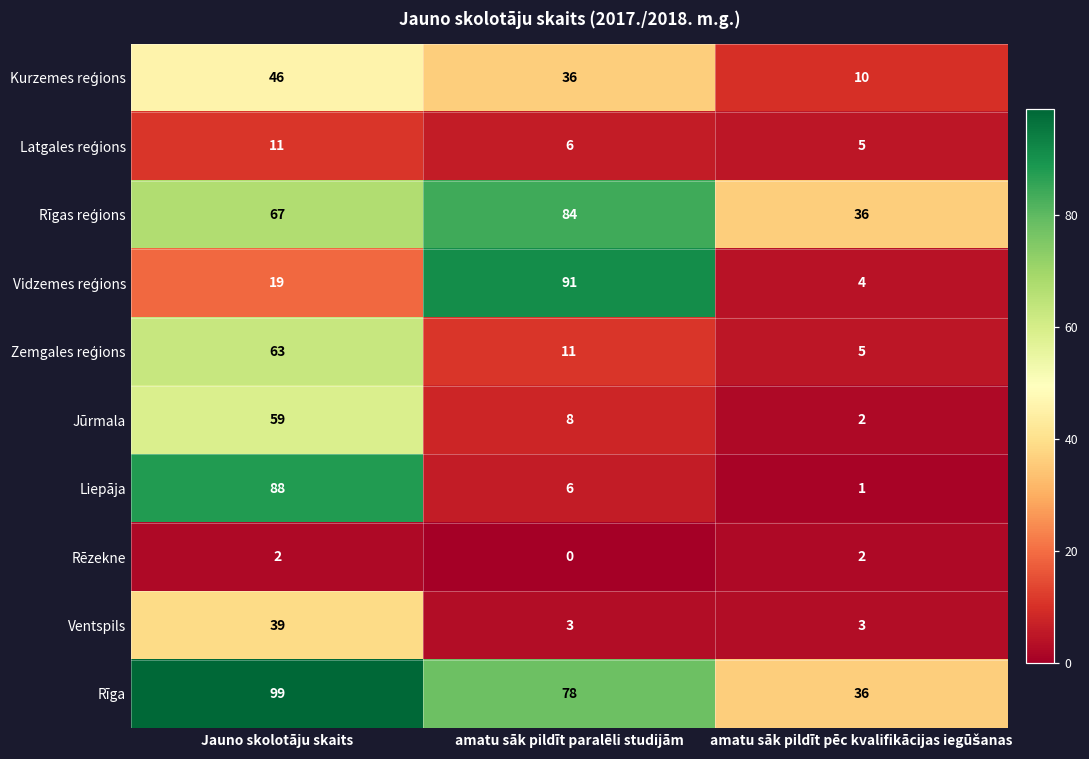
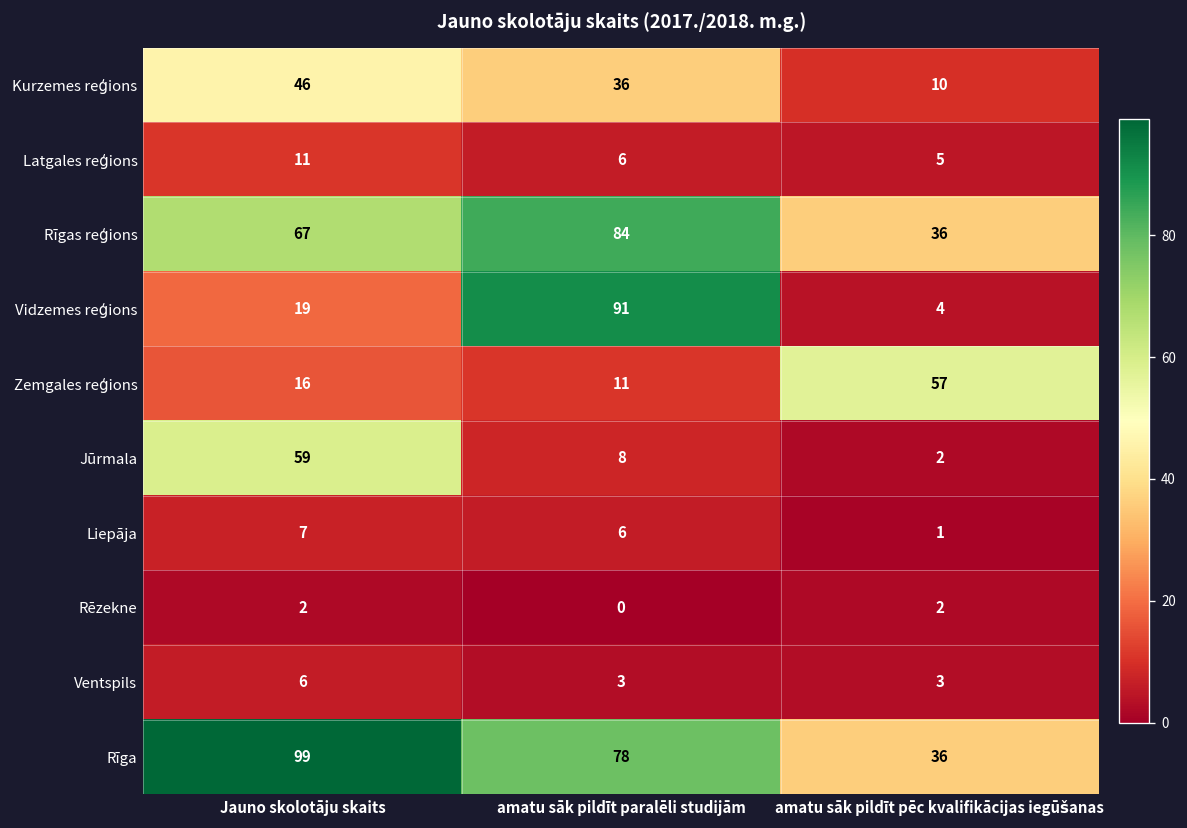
  {
    "Kurzemes reģions": {
      "Jauno skolotāju skaits": 46,
      "amatu sāk pildīt paralēli studijām": 36,
      "amatu sāk pildīt pēc kvalifikācijas iegūšanas": 10
    },
    "Latgales reģions": {
      "Jauno skolotāju skaits": 11,
      "amatu sāk pildīt paralēli studijām": 6,
      "amatu sāk pildīt pēc kvalifikācijas iegūšanas": 5
    },
    "Rīgas reģions": {
      "Jauno skolotāju skaits": 67,
      "amatu sāk pildīt paralēli studijām": 84,
      "amatu sāk pildīt pēc kvalifikācijas iegūšanas": 36
    },
    "Vidzemes reģions": {
      "Jauno skolotāju skaits": 19,
      "amatu sāk pildīt paralēli studijām": 91,
      "amatu sāk pildīt pēc kvalifikācijas iegūšanas": 4
    },
    "Zemgales reģions": {
-     "Jauno skolotāju skaits": 63,
+     "Jauno skolotāju skaits": 16,
      "amatu sāk pildīt paralēli studijām": 11,
-     "amatu sāk pildīt pēc kvalifikācijas iegūšanas": 5
+     "amatu sāk pildīt pēc kvalifikācijas iegūšanas": 57
    },
    "Jūrmala": {
      "Jauno skolotāju skaits": 59,
      "amatu sāk pildīt paralēli studijām": 8,
      "amatu sāk pildīt pēc kvalifikācijas iegūšanas": 2
    },
    "Liepāja": {
-     "Jauno skolotāju skaits": 88,
+     "Jauno skolotāju skaits": 7,
      "amatu sāk pildīt paralēli studijām": 6,
      "amatu sāk pildīt pēc kvalifikācijas iegūšanas": 1
    },
    "Rēzekne": {
      "Jauno skolotāju skaits": 2,
      "amatu sāk pildīt paralēli studijām": 0,
      "amatu sāk pildīt pēc kvalifikācijas iegūšanas": 2
    },
    "Ventspils": {
-     "Jauno skolotāju skaits": 39,
+     "Jauno skolotāju skaits": 6,
      "amatu sāk pildīt paralēli studijām": 3,
      "amatu sāk pildīt pēc kvalifikācijas iegūšanas": 3
    },
    "Rīga": {
      "Jauno skolotāju skaits": 99,
      "amatu sāk pildīt paralēli studijām": 78,
      "amatu sāk pildīt pēc kvalifikācijas iegūšanas": 36
    }
  }
